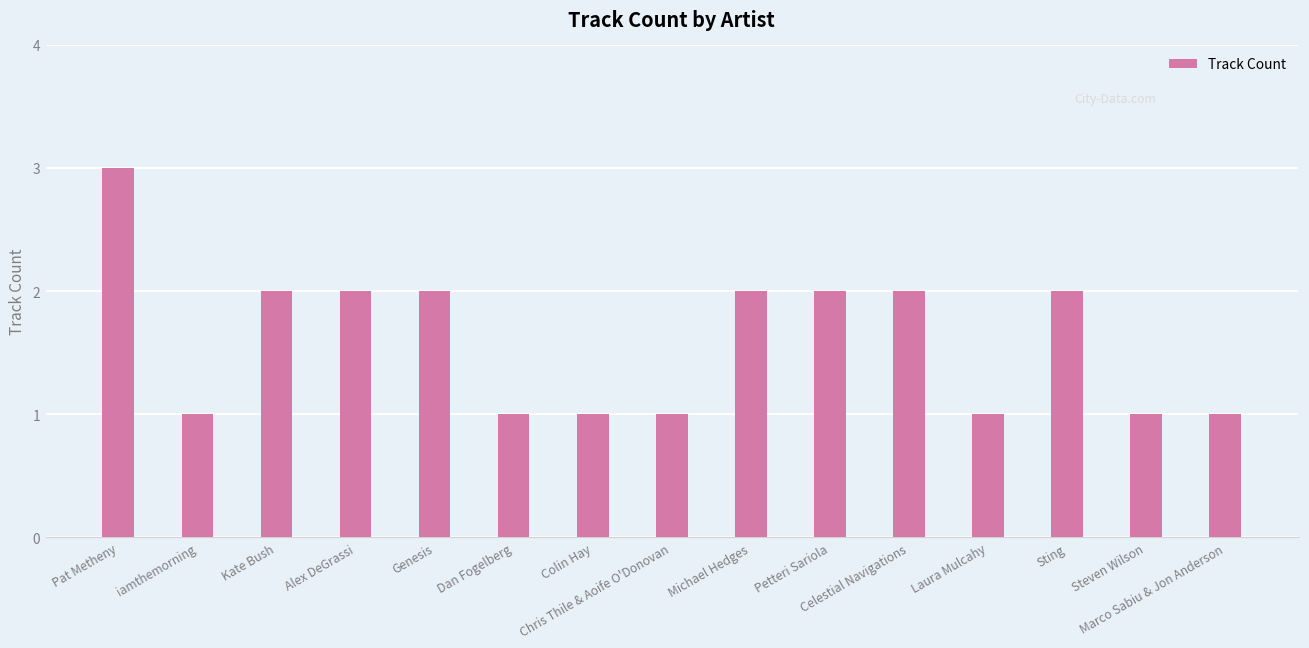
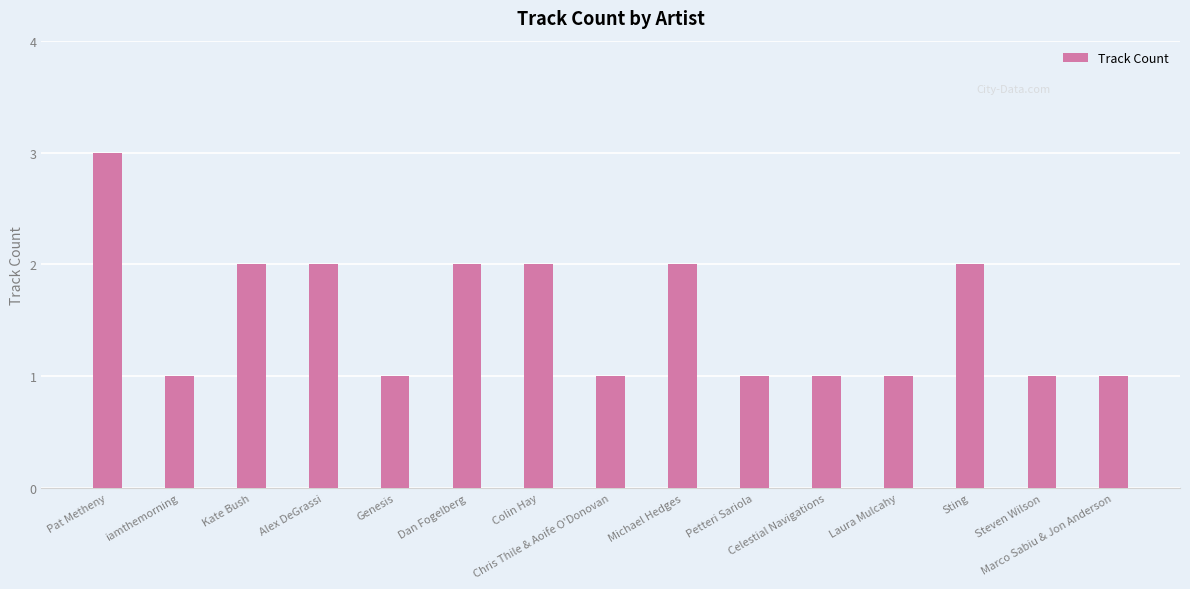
  {
    "Pat Metheny": 3,
    "iamthemorning": 1,
    "Kate Bush": 2,
    "Alex DeGrassi": 2,
-   "Genesis": 2,
-   "Dan Fogelberg": 1,
-   "Colin Hay": 1,
+   "Genesis": 1,
+   "Dan Fogelberg": 2,
+   "Colin Hay": 2,
    "Chris Thile & Aoife O'Donovan": 1,
    "Michael Hedges": 2,
-   "Petteri Sariola": 2,
-   "Celestial Navigations": 2,
+   "Petteri Sariola": 1,
+   "Celestial Navigations": 1,
    "Laura Mulcahy": 1,
    "Sting": 2,
    "Steven Wilson": 1,
    "Marco Sabiu & Jon Anderson": 1
  }
